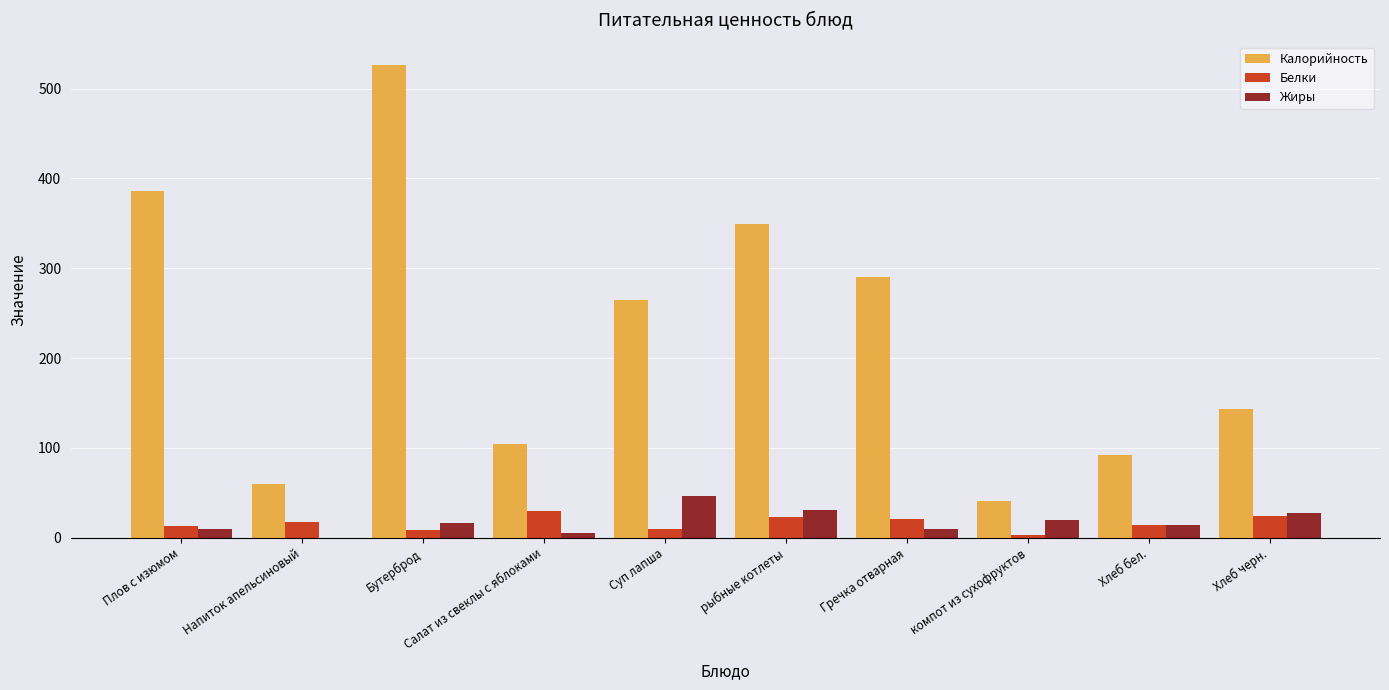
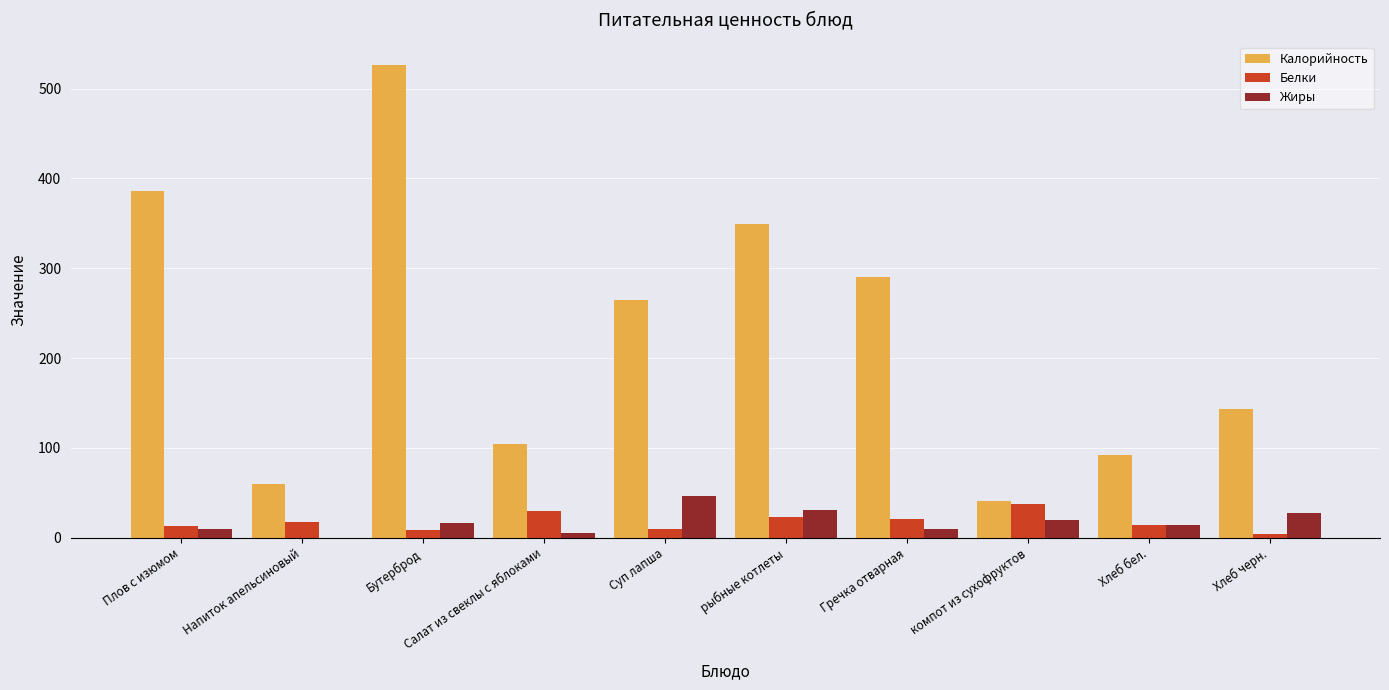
  {
    "Калорийность": {
      "Плов с изюмом": 390,
      "Напиток апельсиновый": 60,
      "Бутерброд": 530,
      "Салат из свеклы с яблоками": 100,
      "Суп лапша": 270,
      "рыбные котлеты": 350,
      "Гречка отварная": 290,
      "компот из сухофруктов": 40,
      "Хлеб бел.": 90,
      "Хлеб черн.": 140
    },
    "Белки": {
      "Плов с изюмом": 10,
      "Напиток апельсиновый": 20,
      "Бутерброд": 10,
      "Салат из свеклы с яблоками": 30,
      "Суп лапша": 10,
      "рыбные котлеты": 20,
      "Гречка отварная": 20,
-     "компот из сухофруктов": 0,
+     "компот из сухофруктов": 40,
      "Хлеб бел.": 10,
-     "Хлеб черн.": 20
+     "Хлеб черн.": 0
    },
    "Жиры": {
      "Плов с изюмом": 10,
      "Напиток апельсиновый": 0,
      "Бутерброд": 20,
      "Салат из свеклы с яблоками": 0,
      "Суп лапша": 50,
      "рыбные котлеты": 30,
      "Гречка отварная": 10,
      "компот из сухофруктов": 20,
      "Хлеб бел.": 10,
      "Хлеб черн.": 30
    }
  }
